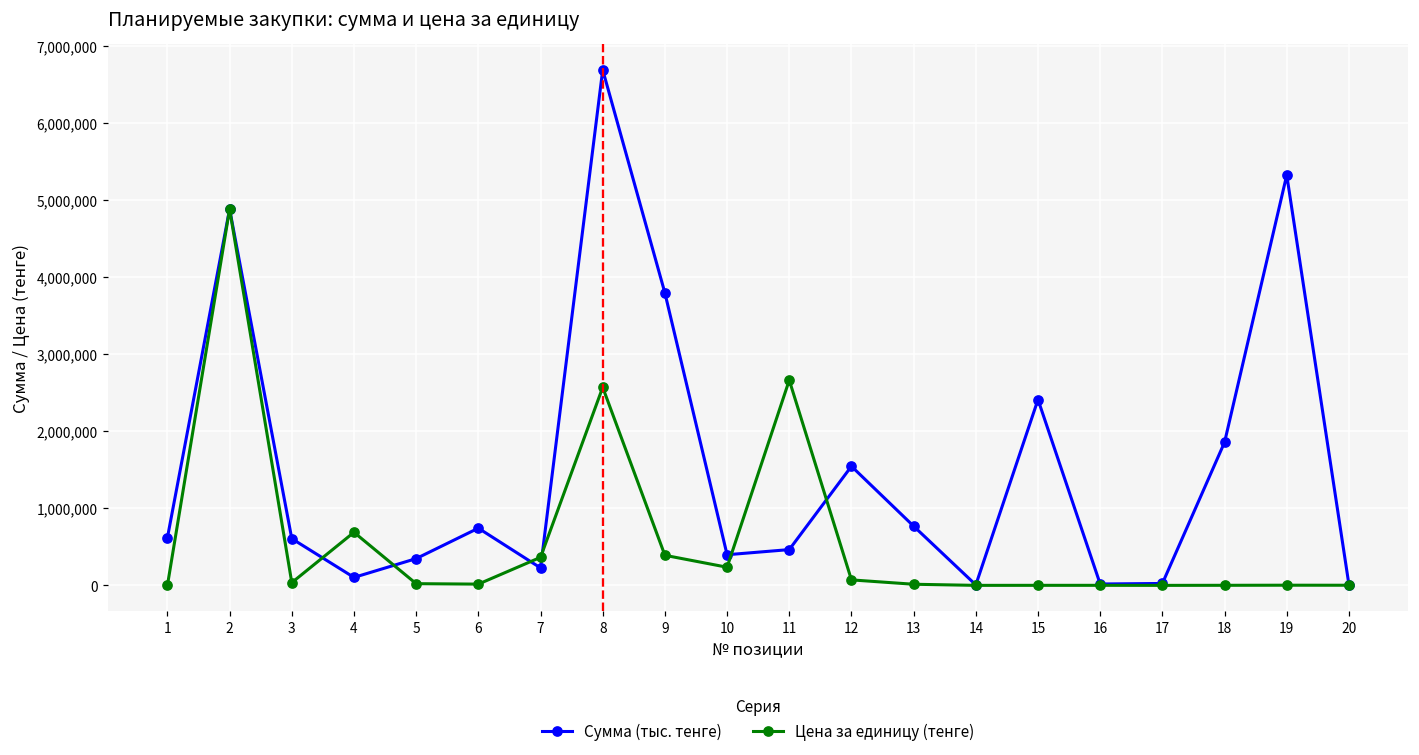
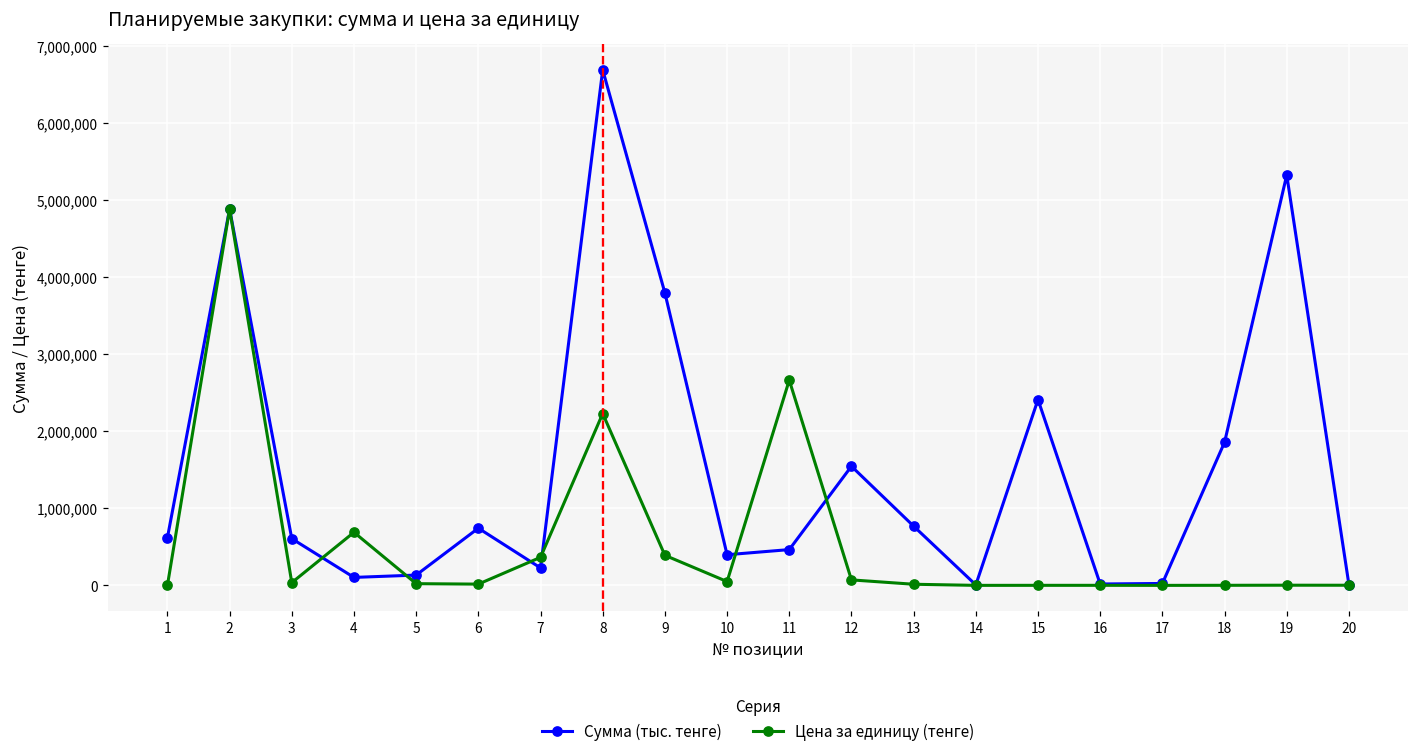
  {
    "Сумма (тыс. тенге)": {
      "1": "600,000",
      "3": "600,000",
      "4": "100,000",
-     "5": "300,000",
+     "5": "100,000",
      "6": "700,000",
      "7": "200,000",
      "8": "6,700,000",
      "9": "3,800,000",
      "10": "400,000",
      "11": "500,000",
      "12": "1,500,000",
      "13": "800,000",
      "15": "2,400,000",
      "18": "1,900,000",
      "19": "5,300,000"
    },
    "Цена за единицу (тенге)": {
      "1": "0",
      "3": "0",
      "4": "700,000",
      "5": "0",
      "6": "0",
      "7": "400,000",
-     "8": "2,600,000",
+     "8": "2,200,000",
      "9": "400,000",
-     "10": "200,000",
+     "10": "0",
      "11": "2,700,000",
      "12": "100,000",
      "13": "0",
      "15": "0",
      "18": "0",
      "19": "0"
    }
  }
